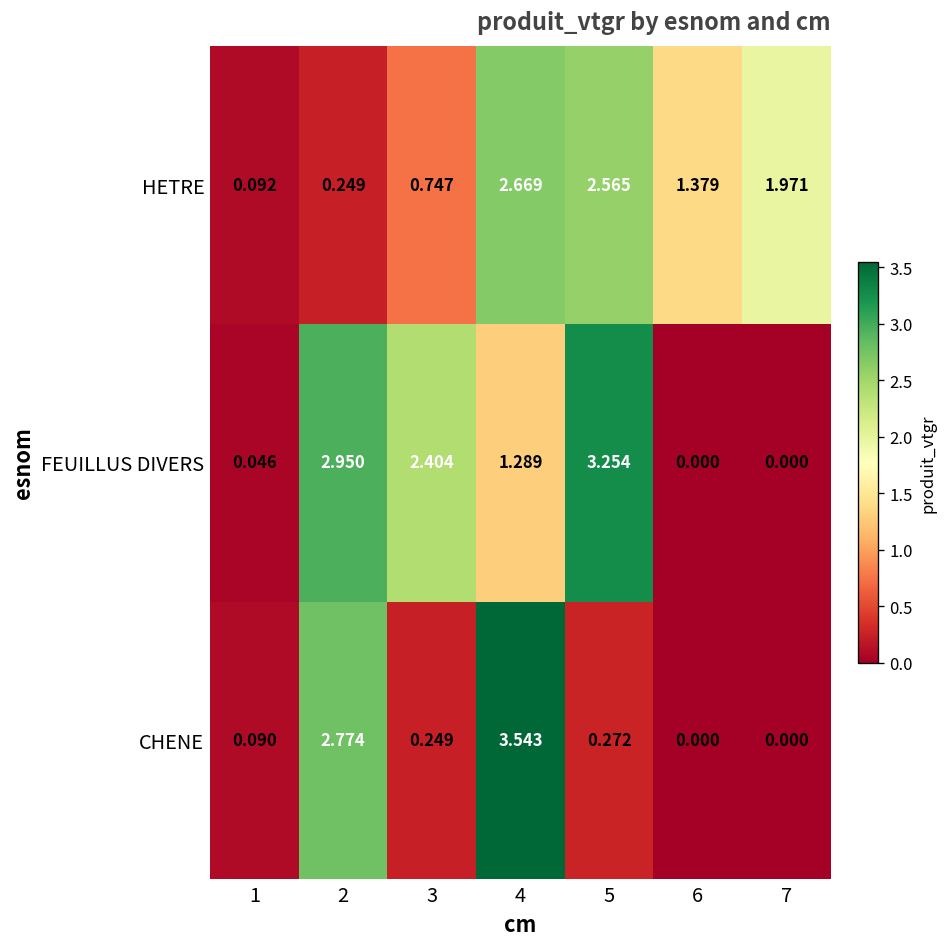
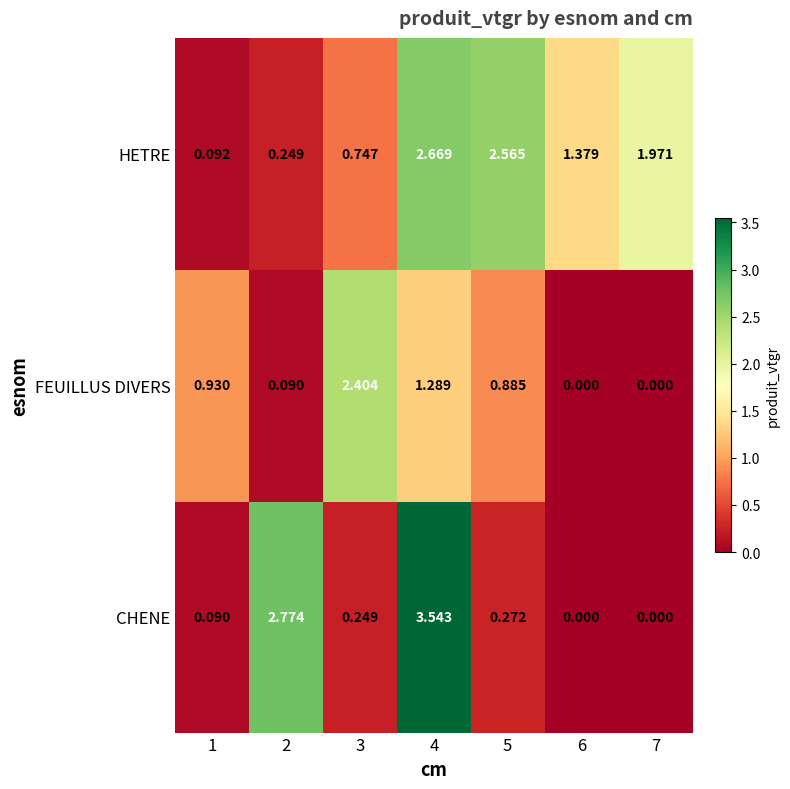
  {
    "HETRE": {
      "1": 0.092,
      "2": 0.249,
      "3": 0.747,
      "4": 2.669,
      "5": 2.565,
      "6": 1.379,
      "7": 1.971
    },
    "FEUILLUS DIVERS": {
-     "1": 0.046,
-     "2": 2.950,
+     "1": 0.930,
+     "2": 0.090,
      "3": 2.404,
      "4": 1.289,
-     "5": 3.254,
+     "5": 0.885,
      "6": 0.000,
      "7": 0.000
    },
    "CHENE": {
      "1": 0.090,
      "2": 2.774,
      "3": 0.249,
      "4": 3.543,
      "5": 0.272,
      "6": 0.000,
      "7": 0.000
    }
  }
